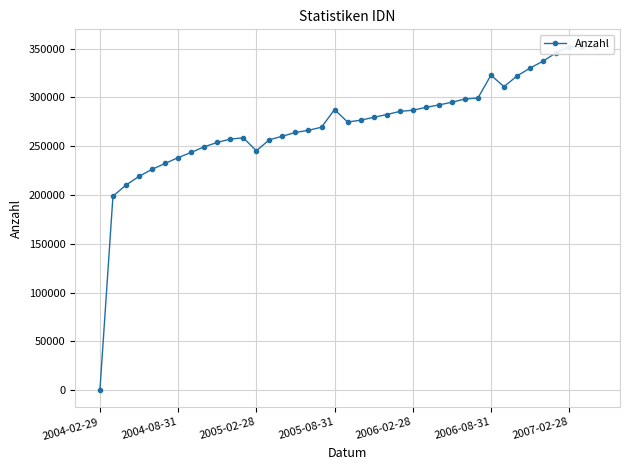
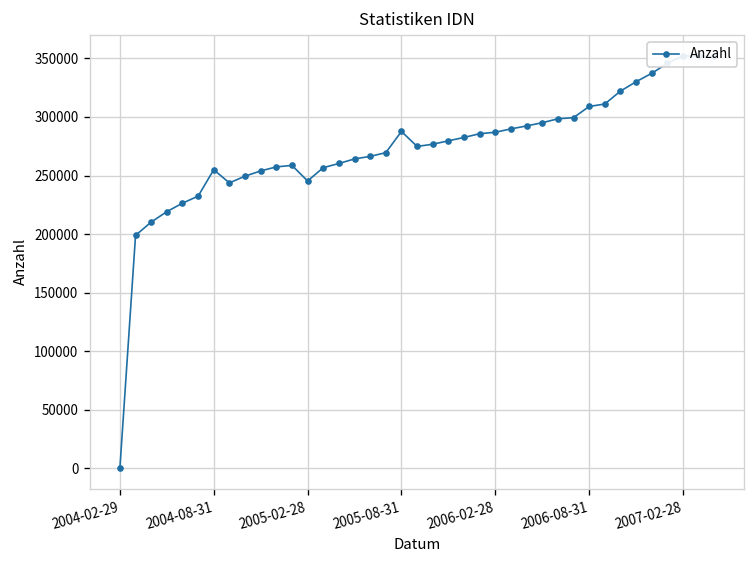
  {
    "2004-02-29": 0,
-   "2004-08-31": 240000,
+   "2004-08-31": 250000,
    "2005-02-28": 250000,
    "2005-08-31": 290000,
    "2006-02-28": 290000,
-   "2006-08-31": 320000
+   "2006-08-31": 310000
  }
